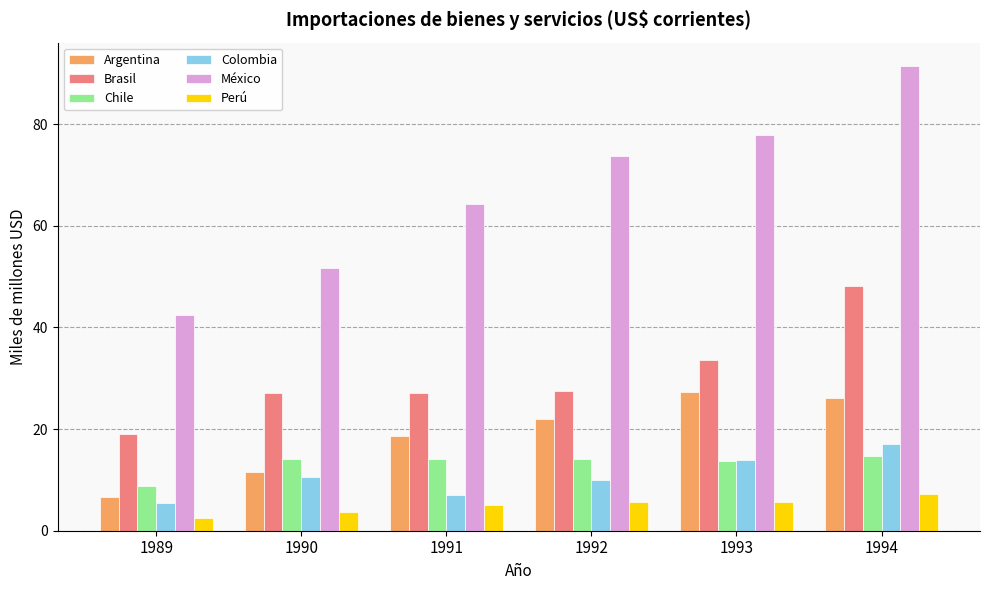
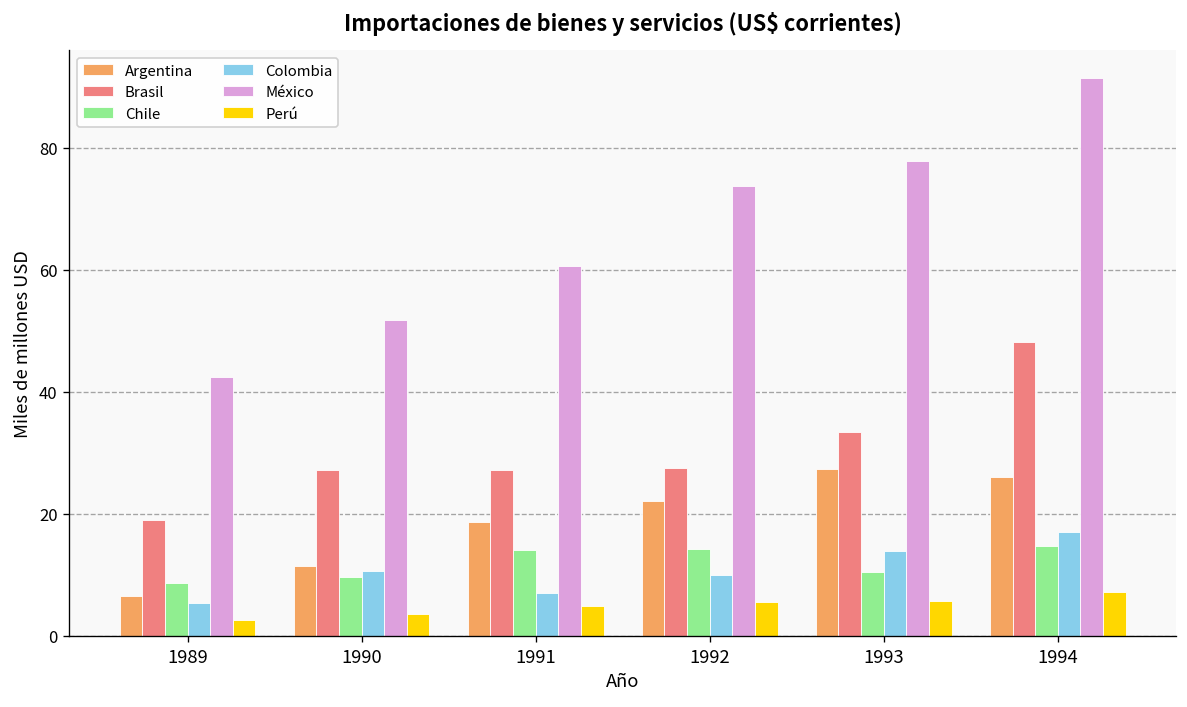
  {
    "Chile": {
      "1989": 9,
-     "1990": 14,
+     "1990": 10,
      "1991": 14,
      "1992": 14,
-     "1993": 14,
+     "1993": 11,
      "1994": 15
    },
    "Colombia": {
      "1989": 5,
      "1990": 11,
      "1991": 7,
      "1992": 10,
      "1993": 14,
      "1994": 17
    },
    "México": {
      "1989": 43,
      "1990": 52,
-     "1991": 64,
+     "1991": 61,
      "1992": 74,
      "1993": 78,
      "1994": 91
    },
    "Perú": {
      "1989": 3,
      "1990": 4,
      "1991": 5,
      "1992": 6,
      "1993": 6,
      "1994": 7
    }
  }
